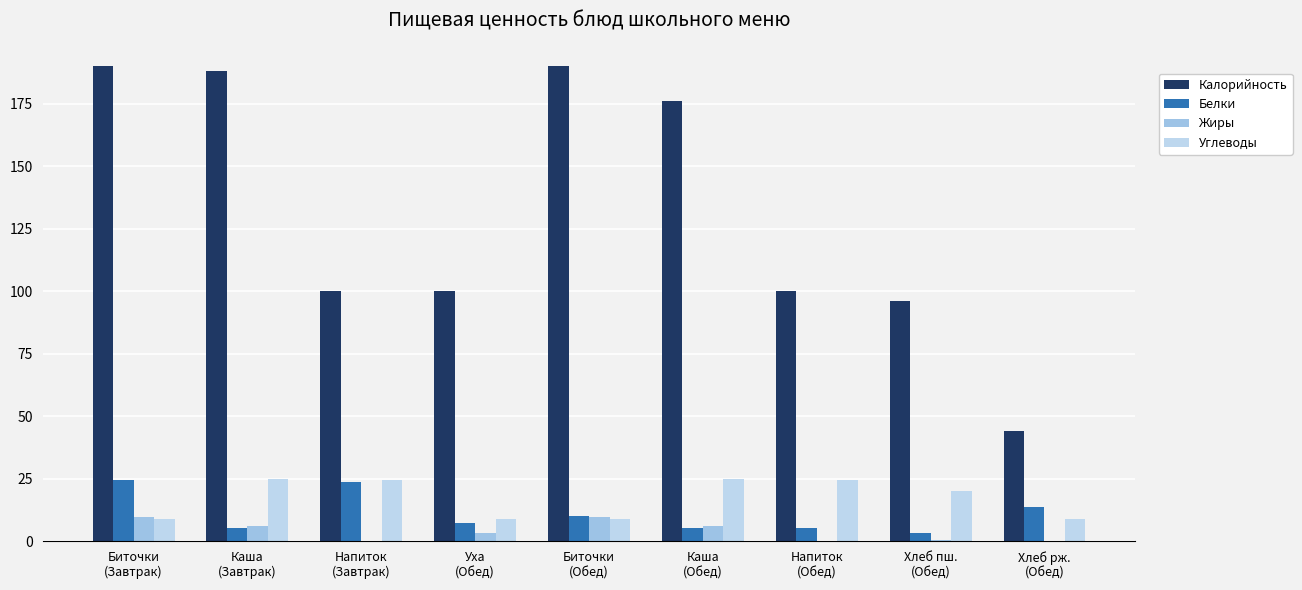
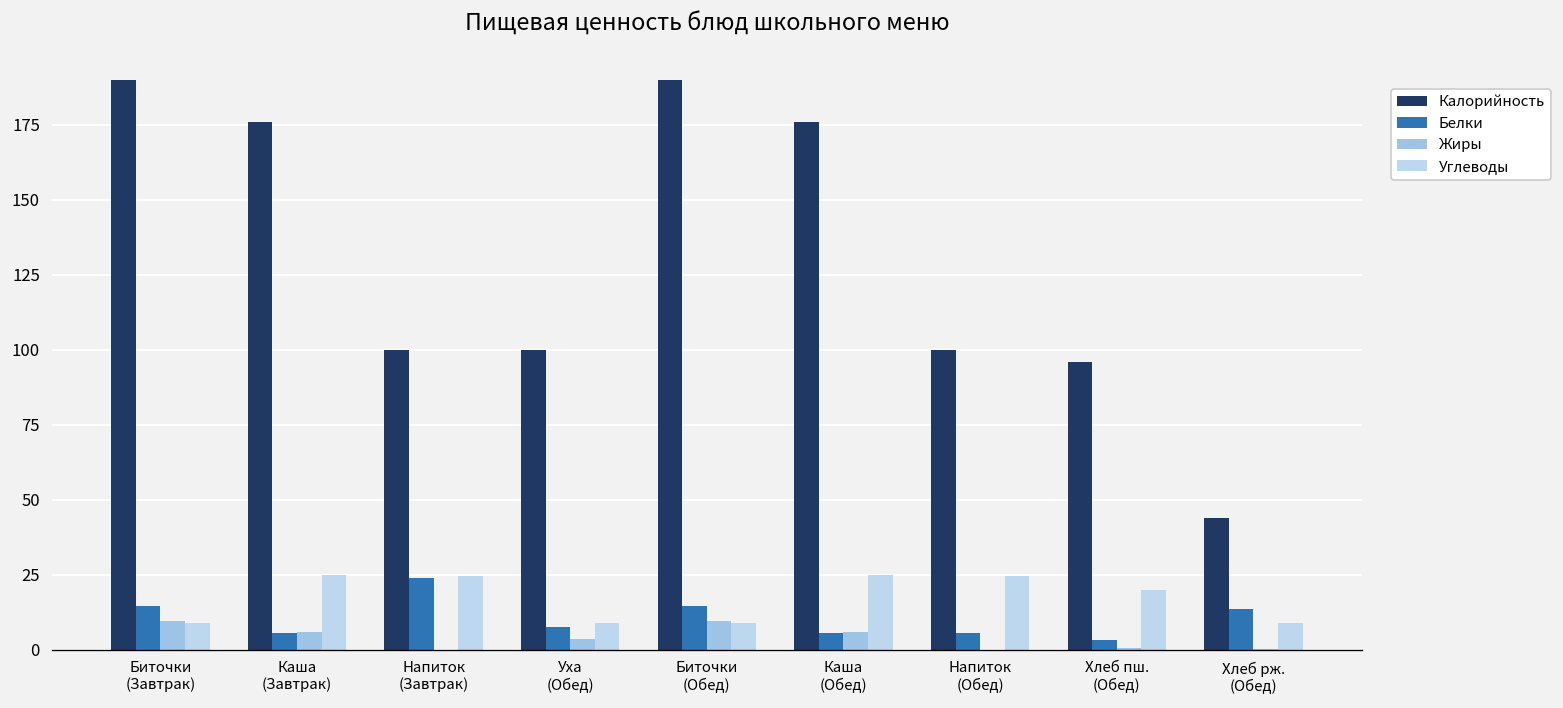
  {
    "Калорийность": {
      "Биточки (Завтрак)": 190,
-     "Каша (Завтрак)": 188,
+     "Каша (Завтрак)": 176,
      "Напиток (Завтрак)": 100,
      "Уха (Обед)": 100,
      "Биточки (Обед)": 190,
      "Каша (Обед)": 176,
      "Напиток (Обед)": 100,
      "Хлеб пш. (Обед)": 96,
      "Хлеб рж. (Обед)": 44
    },
    "Белки": {
-     "Биточки (Завтрак)": 24,
+     "Биточки (Завтрак)": 15,
      "Каша (Завтрак)": 6,
      "Напиток (Завтрак)": 24,
      "Уха (Обед)": 7,
-     "Биточки (Обед)": 10,
+     "Биточки (Обед)": 15,
      "Каша (Обед)": 6,
      "Напиток (Обед)": 5,
      "Хлеб пш. (Обед)": 3,
      "Хлеб рж. (Обед)": 14
    }
  }
